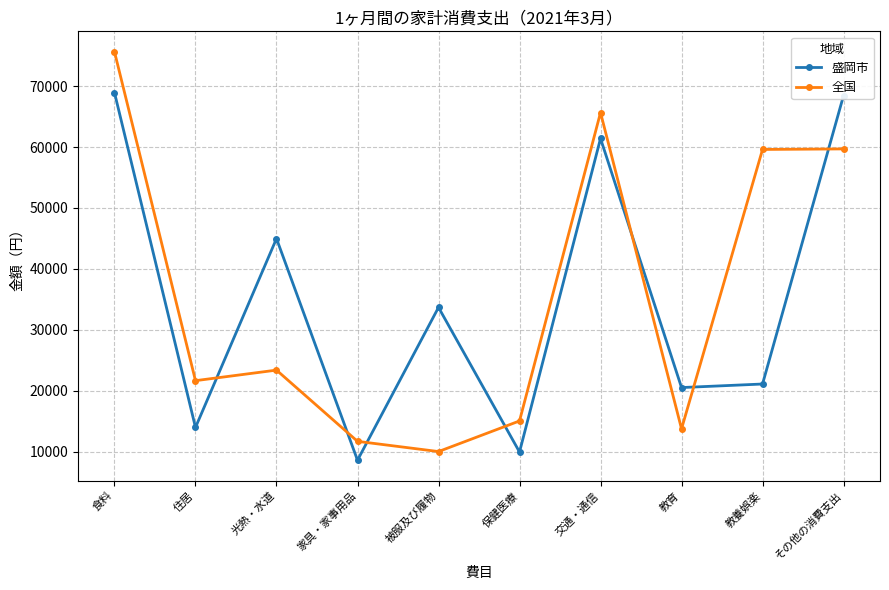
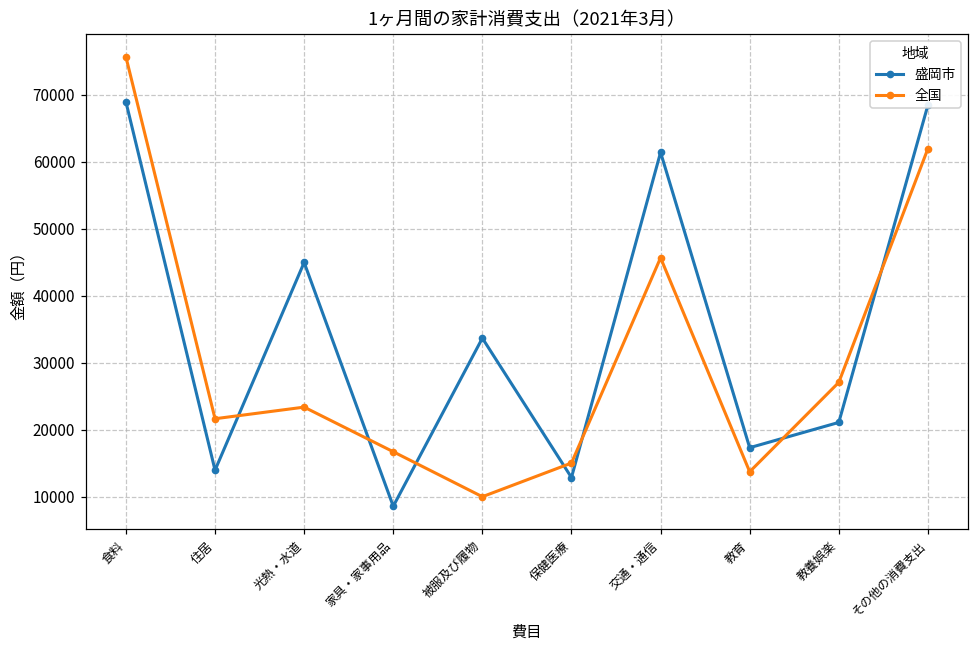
  {
    "盛岡市": {
      "食料": 69000,
      "住居": 14000,
      "光熱・水道": 45000,
      "家具・家事用品": 9000,
      "被服及び履物": 34000,
-     "保健医療": 10000,
+     "保健医療": 13000,
      "交通・通信": 61000,
-     "教育": 21000,
+     "教育": 17000,
      "教養娯楽": 21000
    },
    "全国": {
      "食料": 76000,
      "住居": 22000,
      "光熱・水道": 23000,
-     "家具・家事用品": 12000,
+     "家具・家事用品": 17000,
      "被服及び履物": 10000,
      "保健医療": 15000,
-     "交通・通信": 66000,
+     "交通・通信": 46000,
      "教育": 14000,
-     "教養娯楽": 60000,
-     "その他の消費支出": 60000
+     "教養娯楽": 27000,
+     "その他の消費支出": 62000
    }
  }
